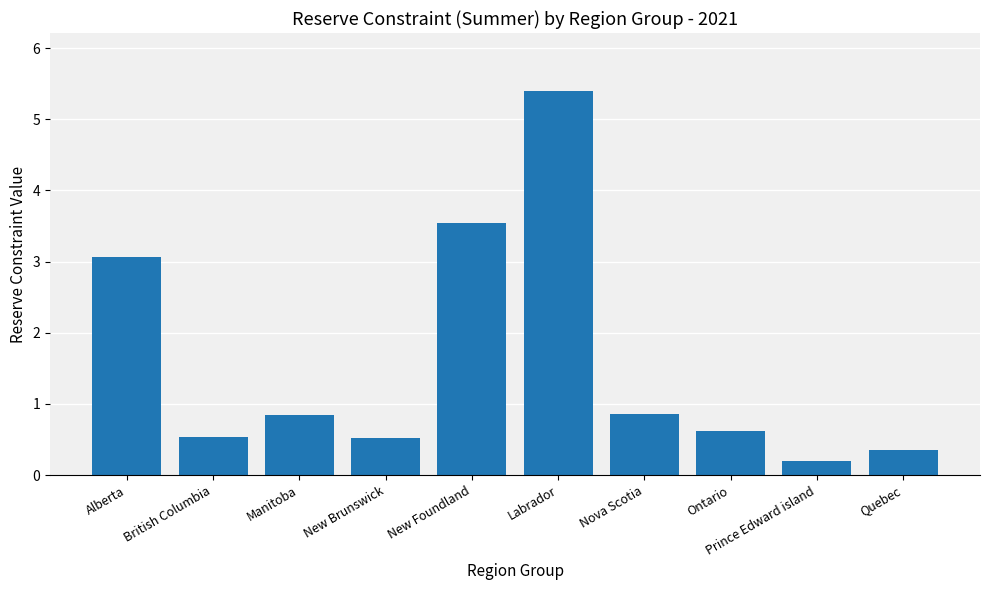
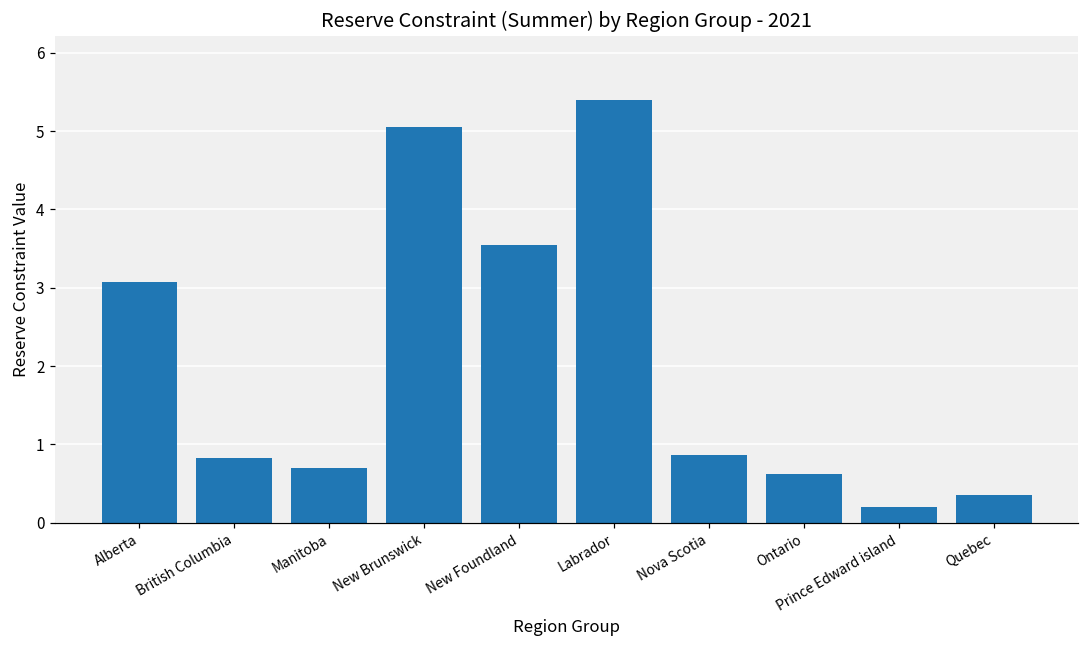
  {
    "Alberta": 3.1,
-   "British Columbia": 0.5,
-   "Manitoba": 0.8,
-   "New Brunswick": 0.5,
+   "British Columbia": 0.8,
+   "Manitoba": 0.7,
+   "New Brunswick": 5.1,
    "New Foundland": 3.5,
    "Labrador": 5.4,
    "Nova Scotia": 0.9,
    "Ontario": 0.6,
    "Prince Edward island": 0.2,
    "Quebec": 0.4
  }
